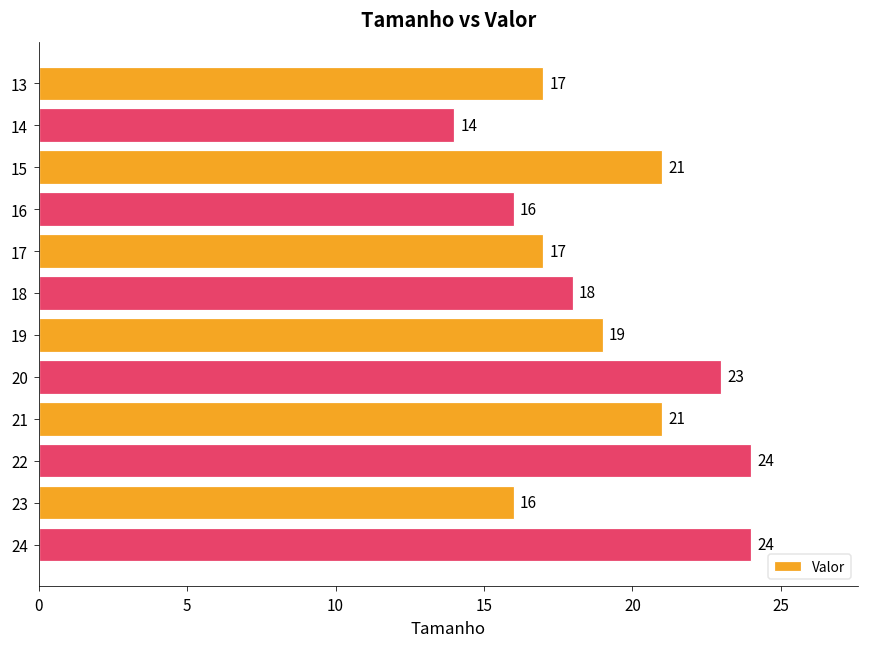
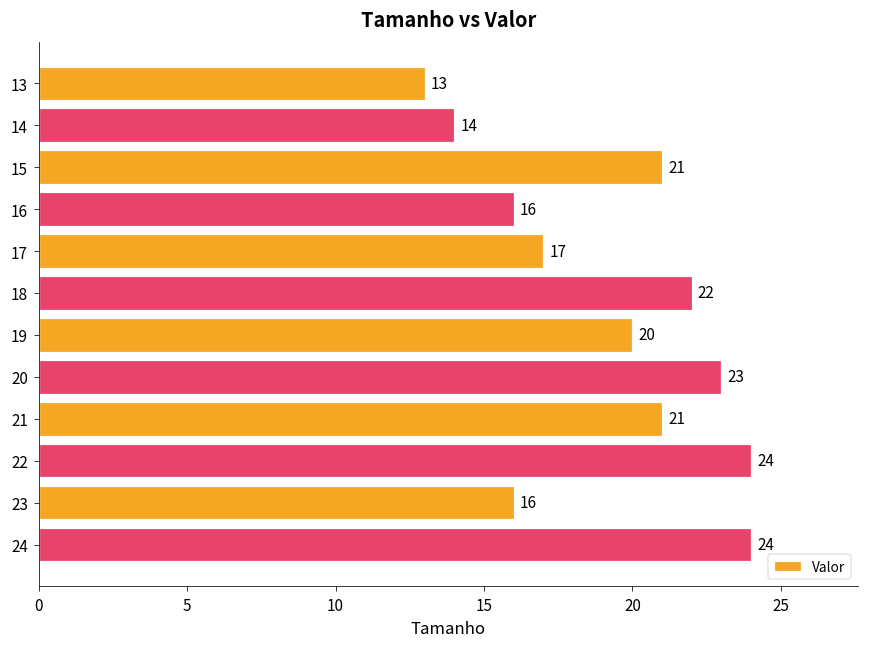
  {
-   "13": 17,
+   "13": 13,
    "14": 14,
    "15": 21,
    "16": 16,
    "17": 17,
-   "18": 18,
-   "19": 19,
+   "18": 22,
+   "19": 20,
    "20": 23,
    "21": 21,
    "22": 24,
    "23": 16,
    "24": 24
  }
